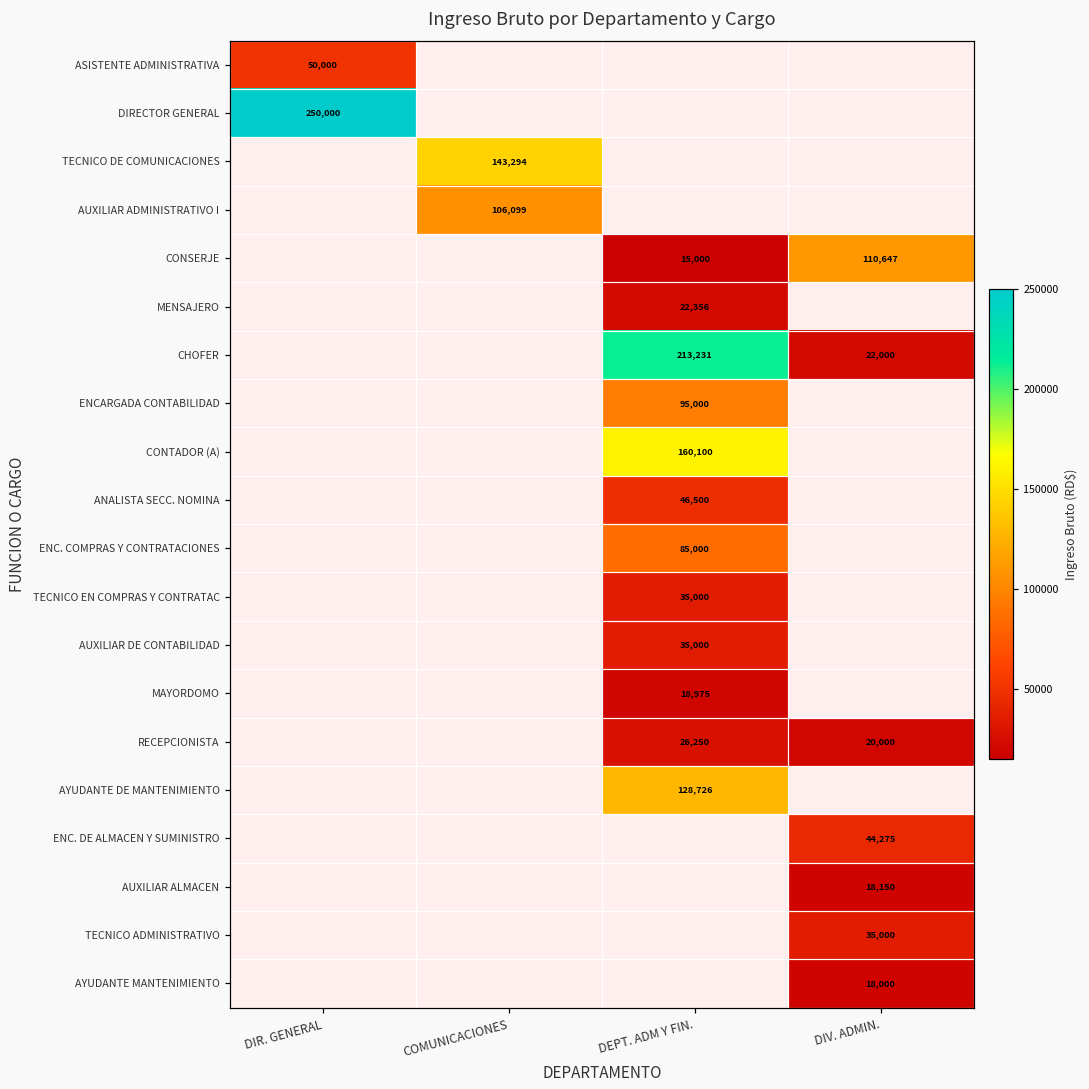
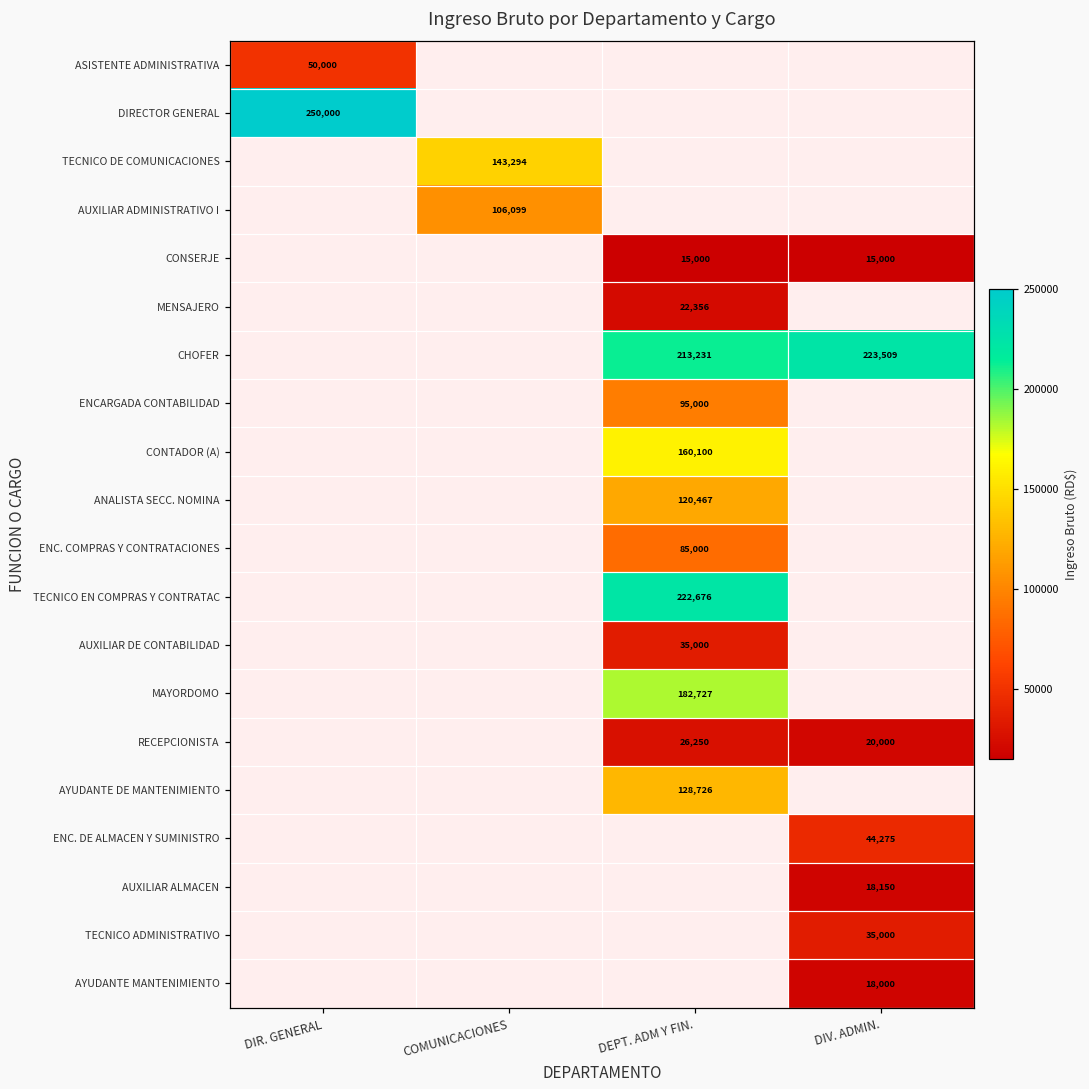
  {
    "ASISTENTE ADMINISTRATIVA": {
      "DIR. GENERAL": "50,000"
    },
    "DIRECTOR GENERAL": {
      "DIR. GENERAL": "250,000"
    },
    "TECNICO DE COMUNICACIONES": {
      "COMUNICACIONES": "143,294"
    },
    "AUXILIAR ADMINISTRATIVO I": {
      "COMUNICACIONES": "106,099"
    },
    "CONSERJE": {
      "DEPT. ADM Y FIN.": "15,000",
-     "DIV. ADMIN.": "110,647"
+     "DIV. ADMIN.": "15,000"
    },
    "MENSAJERO": {
      "DEPT. ADM Y FIN.": "22,356"
    },
    "CHOFER": {
      "DEPT. ADM Y FIN.": "213,231",
-     "DIV. ADMIN.": "22,000"
+     "DIV. ADMIN.": "223,509"
    },
    "ENCARGADA CONTABILIDAD": {
      "DEPT. ADM Y FIN.": "95,000"
    },
    "CONTADOR (A)": {
      "DEPT. ADM Y FIN.": "160,100"
    },
    "ANALISTA SECC. NOMINA": {
-     "DEPT. ADM Y FIN.": "46,500"
+     "DEPT. ADM Y FIN.": "120,467"
    },
    "ENC. COMPRAS Y CONTRATACIONES": {
      "DEPT. ADM Y FIN.": "85,000"
    },
    "TECNICO EN COMPRAS Y CONTRATAC": {
-     "DEPT. ADM Y FIN.": "35,000"
+     "DEPT. ADM Y FIN.": "222,676"
    },
    "AUXILIAR DE CONTABILIDAD": {
      "DEPT. ADM Y FIN.": "35,000"
    },
    "MAYORDOMO": {
-     "DEPT. ADM Y FIN.": "18,975"
+     "DEPT. ADM Y FIN.": "182,727"
    },
    "RECEPCIONISTA": {
      "DEPT. ADM Y FIN.": "26,250",
      "DIV. ADMIN.": "20,000"
    },
    "AYUDANTE DE MANTENIMIENTO": {
      "DEPT. ADM Y FIN.": "128,726"
    },
    "ENC. DE ALMACEN Y SUMINISTRO": {
      "DIV. ADMIN.": "44,275"
    },
    "AUXILIAR ALMACEN": {
      "DIV. ADMIN.": "18,150"
    },
    "TECNICO ADMINISTRATIVO": {
      "DIV. ADMIN.": "35,000"
    },
    "AYUDANTE MANTENIMIENTO": {
      "DIV. ADMIN.": "18,000"
    }
  }
